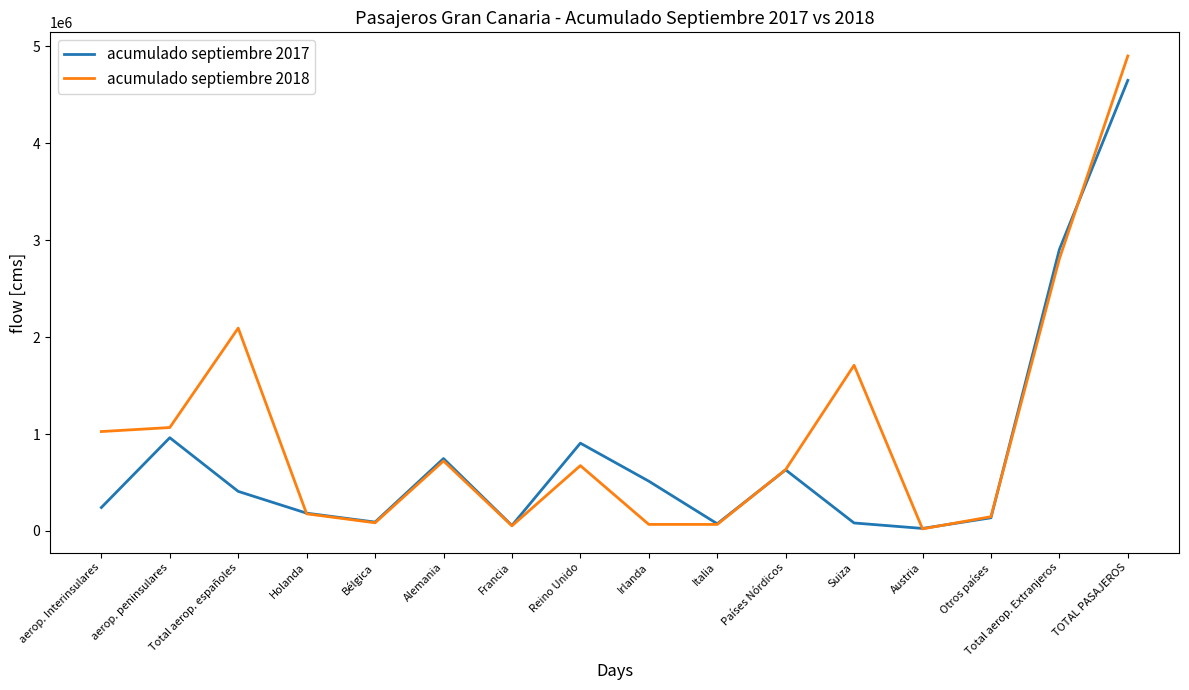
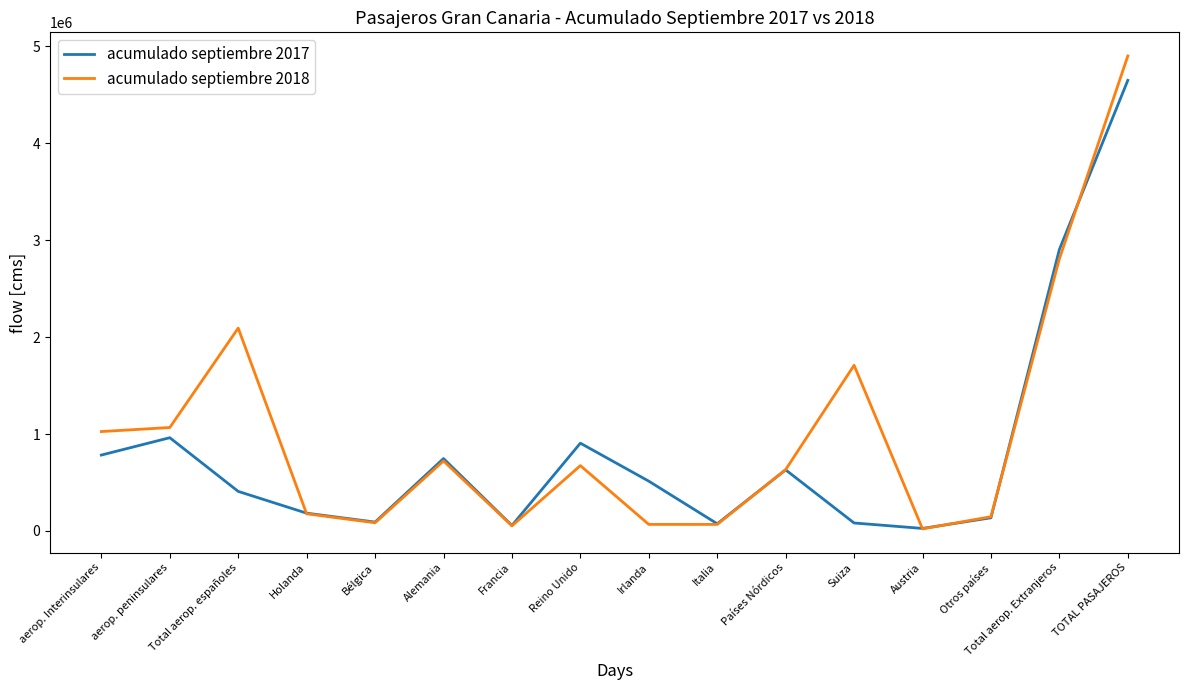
  {
    "acumulado septiembre 2017": {
-     "aerop. Interinsulares": 200000,
+     "aerop. Interinsulares": 800000,
      "aerop. peninsulares": 1000000,
      "Total aerop. españoles": 400000,
      "Reino Unido": 900000,
      "Irlanda": 500000,
      "Suiza": 100000,
      "Total aerop. Extranjeros": 2900000,
      "TOTAL PASAJEROS": 4600000
    },
    "acumulado septiembre 2018": {
      "aerop. Interinsulares": 1000000,
      "aerop. peninsulares": 1100000,
      "Total aerop. españoles": 2100000,
      "Reino Unido": 700000,
      "Irlanda": 100000,
      "Suiza": 1700000,
      "Total aerop. Extranjeros": 2800000,
      "TOTAL PASAJEROS": 4900000
    }
  }
